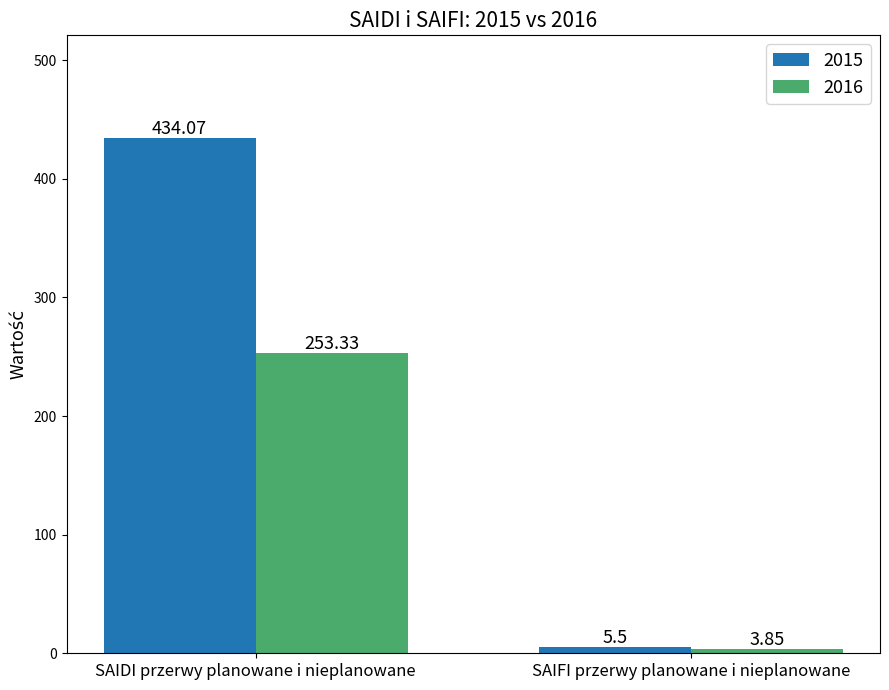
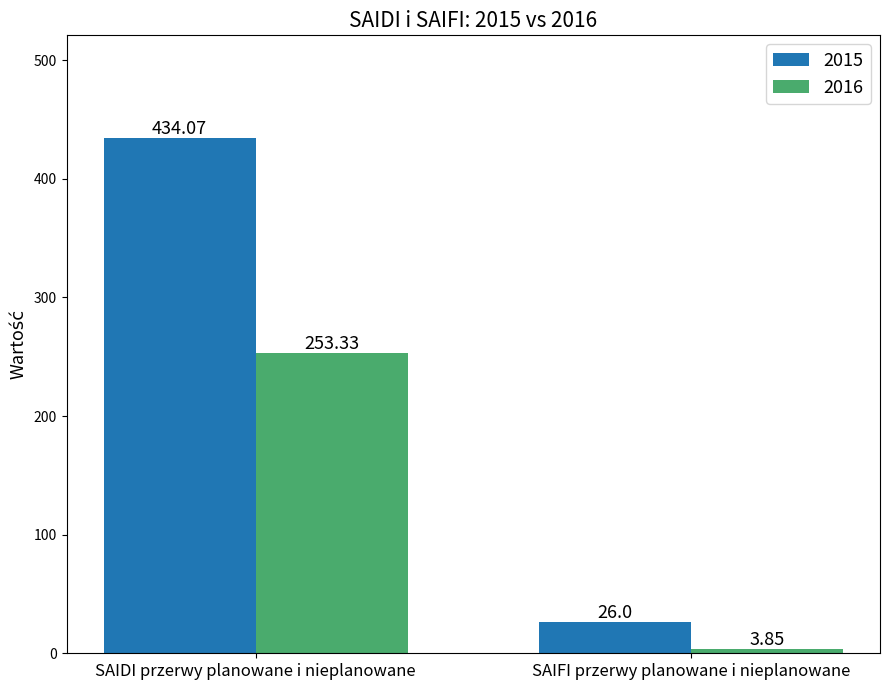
  {
    "2015": {
      "SAIDI przerwy planowane i nieplanowane": 434.07,
-     "SAIFI przerwy planowane i nieplanowane": 5.5
+     "SAIFI przerwy planowane i nieplanowane": 26.0
    },
    "2016": {
      "SAIDI przerwy planowane i nieplanowane": 253.33,
      "SAIFI przerwy planowane i nieplanowane": 3.85
    }
  }
